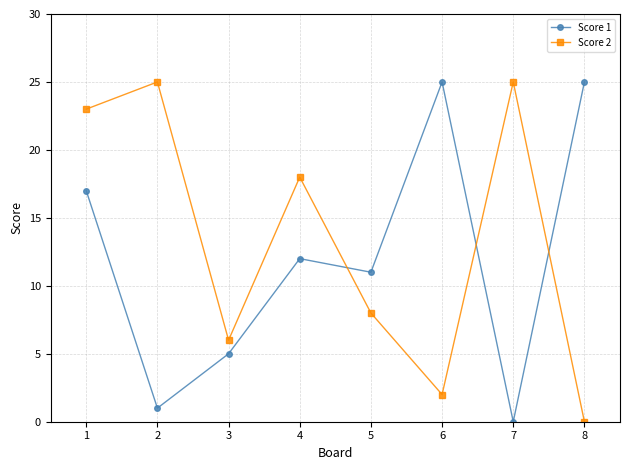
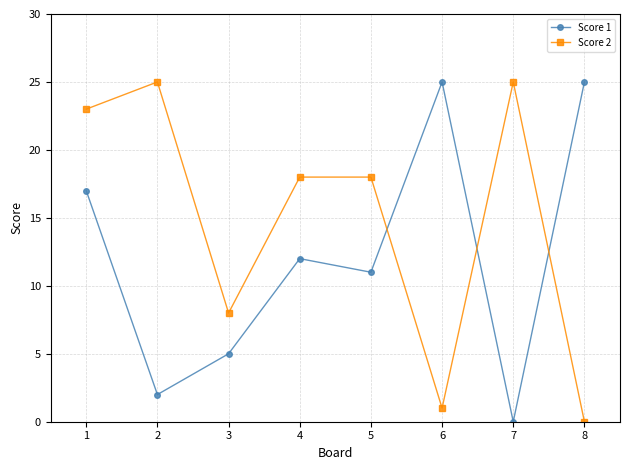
  {
    "Score 1": {
      "1": 17,
-     "2": 1,
+     "2": 2,
      "3": 5,
      "4": 12,
      "5": 11,
      "6": 25,
      "7": 0,
      "8": 25
    },
    "Score 2": {
      "1": 23,
      "2": 25,
-     "3": 6,
+     "3": 8,
      "4": 18,
-     "5": 8,
-     "6": 2,
+     "5": 18,
+     "6": 1,
      "7": 25,
      "8": 0
    }
  }
